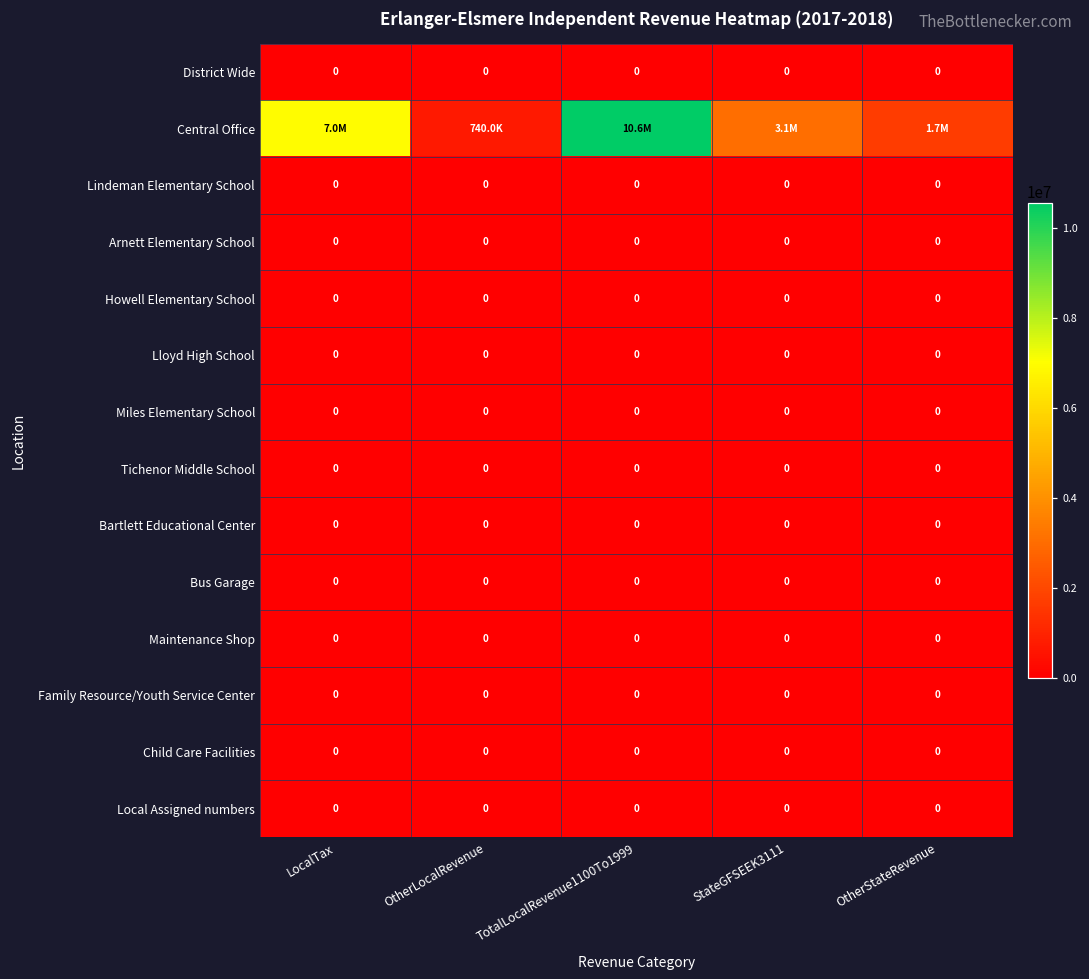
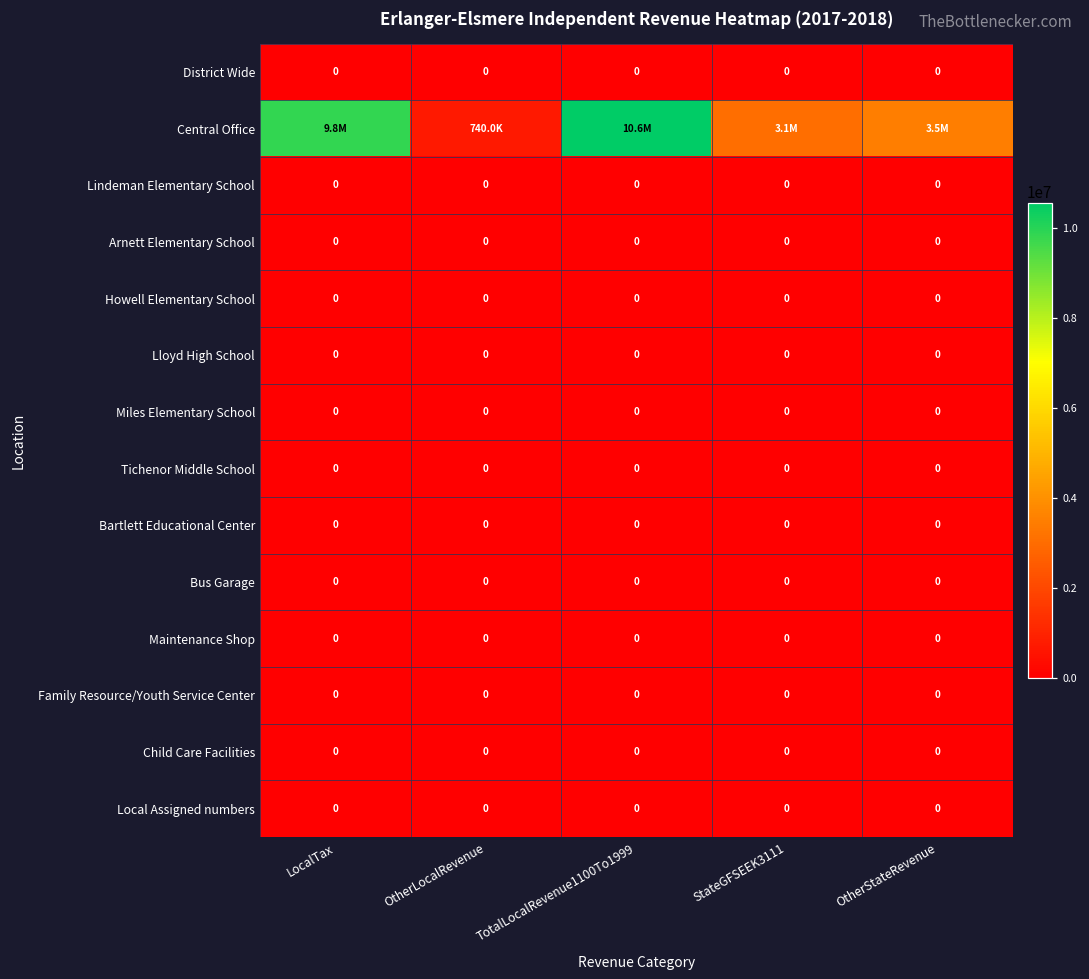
  {
    "District Wide": {
      "LocalTax": "0",
      "OtherLocalRevenue": "0",
      "TotalLocalRevenue1100To1999": "0",
      "StateGFSEEK3111": "0",
      "OtherStateRevenue": "0"
    },
    "Central Office": {
-     "LocalTax": "7.0M",
+     "LocalTax": "9.8M",
      "OtherLocalRevenue": "740.0K",
      "TotalLocalRevenue1100To1999": "10.6M",
      "StateGFSEEK3111": "3.1M",
-     "OtherStateRevenue": "1.7M"
+     "OtherStateRevenue": "3.5M"
    },
    "Lindeman Elementary School": {
      "LocalTax": "0",
      "OtherLocalRevenue": "0",
      "TotalLocalRevenue1100To1999": "0",
      "StateGFSEEK3111": "0",
      "OtherStateRevenue": "0"
    },
    "Arnett Elementary School": {
      "LocalTax": "0",
      "OtherLocalRevenue": "0",
      "TotalLocalRevenue1100To1999": "0",
      "StateGFSEEK3111": "0",
      "OtherStateRevenue": "0"
    },
    "Howell Elementary School": {
      "LocalTax": "0",
      "OtherLocalRevenue": "0",
      "TotalLocalRevenue1100To1999": "0",
      "StateGFSEEK3111": "0",
      "OtherStateRevenue": "0"
    },
    "Lloyd High School": {
      "LocalTax": "0",
      "OtherLocalRevenue": "0",
      "TotalLocalRevenue1100To1999": "0",
      "StateGFSEEK3111": "0",
      "OtherStateRevenue": "0"
    },
    "Miles Elementary School": {
      "LocalTax": "0",
      "OtherLocalRevenue": "0",
      "TotalLocalRevenue1100To1999": "0",
      "StateGFSEEK3111": "0",
      "OtherStateRevenue": "0"
    },
    "Tichenor Middle School": {
      "LocalTax": "0",
      "OtherLocalRevenue": "0",
      "TotalLocalRevenue1100To1999": "0",
      "StateGFSEEK3111": "0",
      "OtherStateRevenue": "0"
    },
    "Bartlett Educational Center": {
      "LocalTax": "0",
      "OtherLocalRevenue": "0",
      "TotalLocalRevenue1100To1999": "0",
      "StateGFSEEK3111": "0",
      "OtherStateRevenue": "0"
    },
    "Bus Garage": {
      "LocalTax": "0",
      "OtherLocalRevenue": "0",
      "TotalLocalRevenue1100To1999": "0",
      "StateGFSEEK3111": "0",
      "OtherStateRevenue": "0"
    },
    "Maintenance Shop": {
      "LocalTax": "0",
      "OtherLocalRevenue": "0",
      "TotalLocalRevenue1100To1999": "0",
      "StateGFSEEK3111": "0",
      "OtherStateRevenue": "0"
    },
    "Family Resource/Youth Service Center": {
      "LocalTax": "0",
      "OtherLocalRevenue": "0",
      "TotalLocalRevenue1100To1999": "0",
      "StateGFSEEK3111": "0",
      "OtherStateRevenue": "0"
    },
    "Child Care Facilities": {
      "LocalTax": "0",
      "OtherLocalRevenue": "0",
      "TotalLocalRevenue1100To1999": "0",
      "StateGFSEEK3111": "0",
      "OtherStateRevenue": "0"
    },
    "Local Assigned numbers": {
      "LocalTax": "0",
      "OtherLocalRevenue": "0",
      "TotalLocalRevenue1100To1999": "0",
      "StateGFSEEK3111": "0",
      "OtherStateRevenue": "0"
    }
  }
